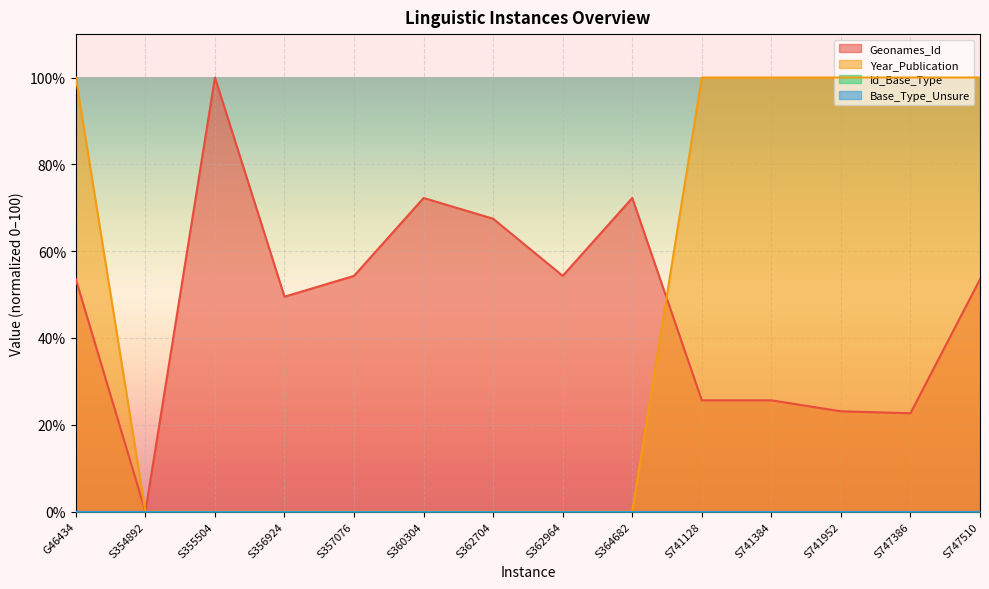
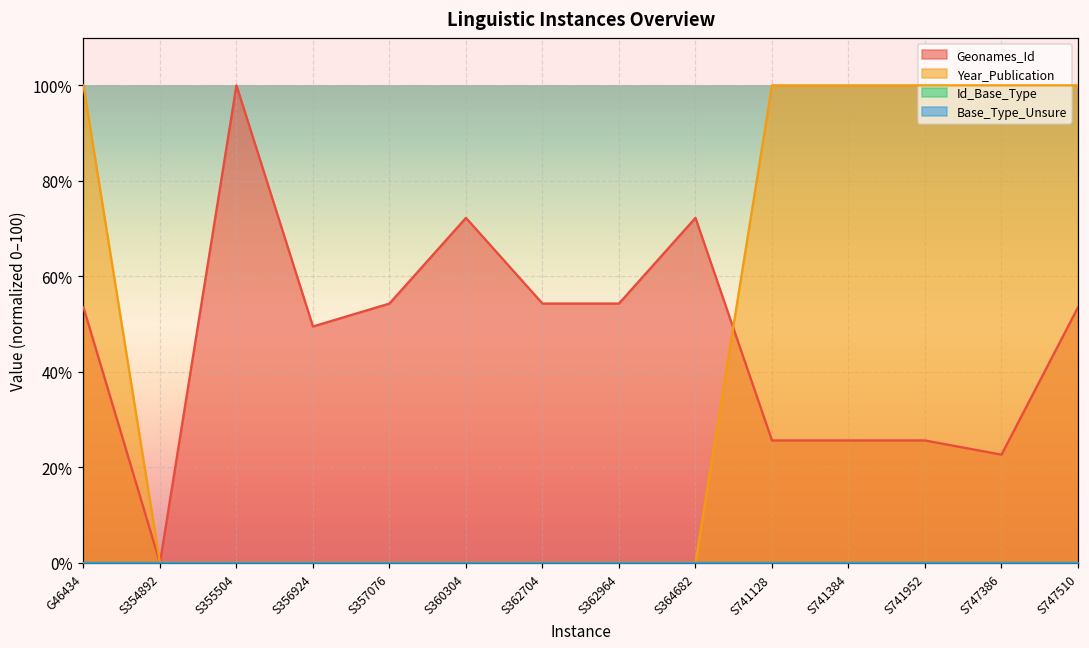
  {
    "Geonames_Id": {
      "G46434": "54%",
      "S355504": "100%",
      "S356924": "49%",
      "S357076": "54%",
      "S360304": "72%",
-     "S362704": "67%",
+     "S362704": "54%",
      "S362964": "54%",
      "S364682": "72%",
      "S741128": "26%",
      "S741384": "26%",
-     "S741952": "23%",
+     "S741952": "26%",
      "S747386": "23%",
      "S747510": "54%"
    },
    "Year_Publication": {
      "G46434": "100%",
      "S741128": "100%",
      "S741384": "100%",
      "S747510": "100%"
    },
    "Base_Type_Unsure": {
      "G46434": "0%",
      "S741128": "0%",
      "S741384": "0%",
      "S741952": "0%",
      "S747386": "0%",
      "S747510": "0%"
    }
  }
